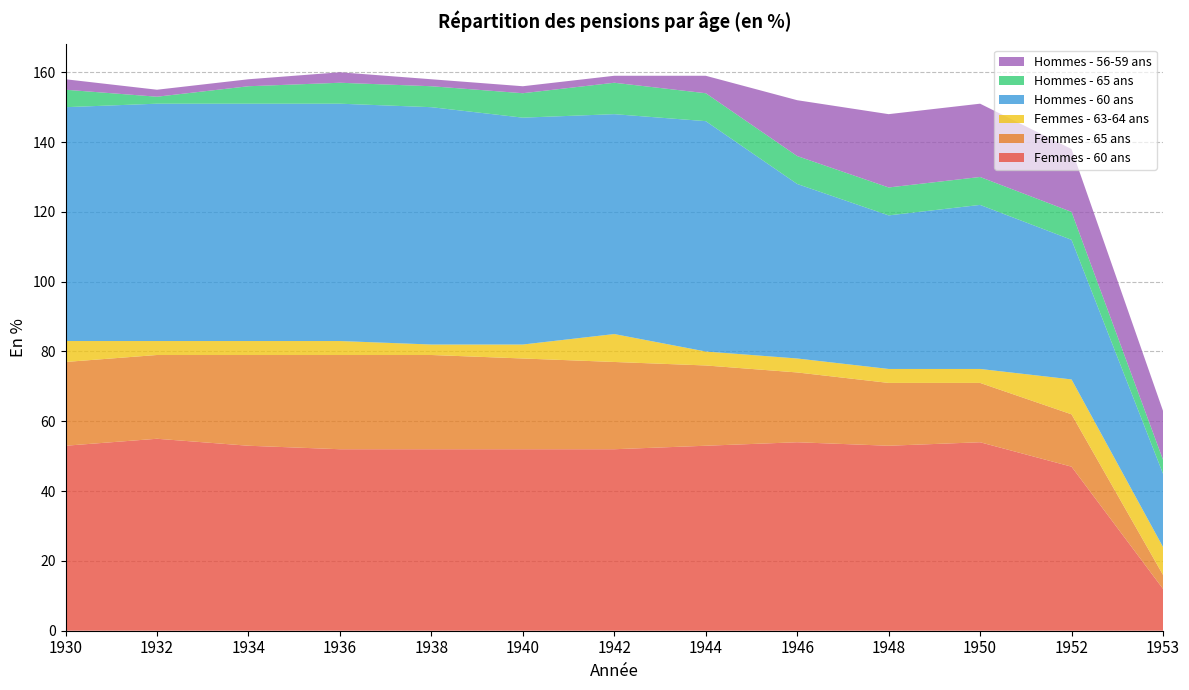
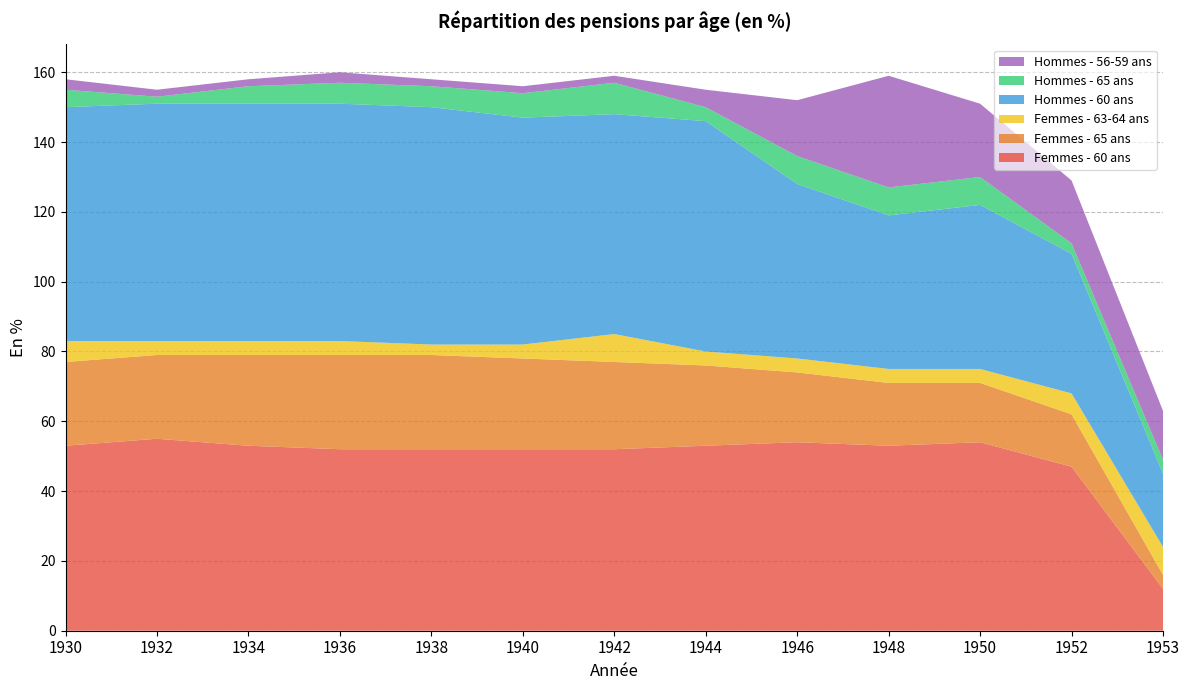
  {
    "Femmes - 63-64 ans": {
      "1930": 6,
      "1932": 4,
      "1934": 4,
      "1936": 4,
      "1938": 3,
      "1940": 4,
      "1942": 8,
      "1944": 4,
      "1946": 4,
      "1948": 4,
      "1950": 4,
-     "1952": 10,
+     "1952": 6,
      "1953": 8
    },
    "Hommes - 60 ans": {
      "1930": 67,
      "1932": 68,
      "1934": 68,
      "1936": 68,
      "1938": 68,
      "1940": 65,
      "1942": 63,
      "1944": 66,
      "1946": 50,
      "1948": 44,
      "1950": 47,
      "1952": 40,
      "1953": 21
    },
    "Hommes - 65 ans": {
      "1930": 5,
      "1932": 2,
      "1934": 5,
      "1936": 6,
      "1938": 6,
      "1940": 7,
      "1942": 9,
-     "1944": 8,
+     "1944": 4,
      "1946": 8,
      "1948": 8,
      "1950": 8,
-     "1952": 8,
+     "1952": 3,
      "1953": 4
    },
    "Hommes - 56-59 ans": {
      "1930": 3,
      "1932": 2,
      "1934": 2,
      "1936": 3,
      "1938": 2,
      "1940": 2,
      "1942": 2,
      "1944": 5,
      "1946": 16,
-     "1948": 21,
+     "1948": 32,
      "1950": 21,
      "1953": 14
    }
  }
